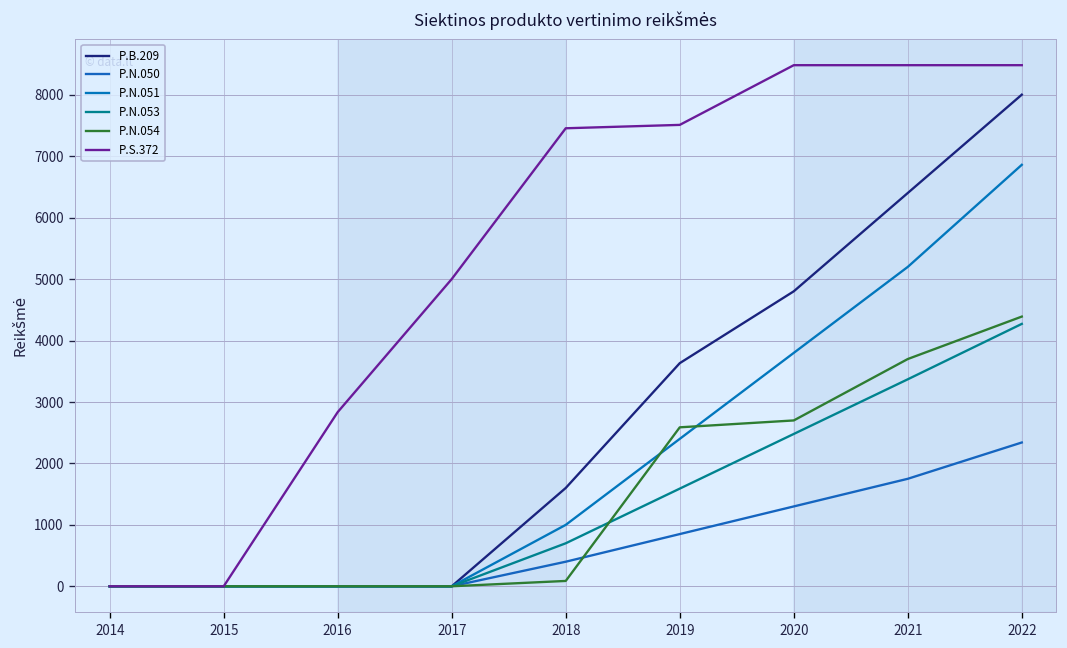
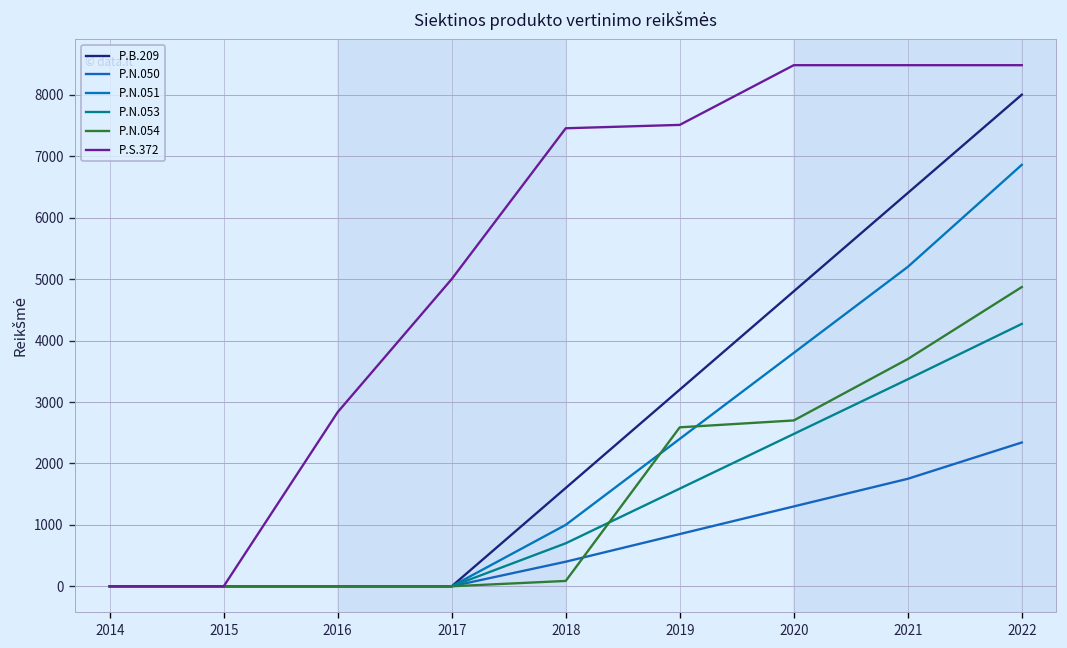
  {
    "P.B.209": {
      "2018": 1600,
-     "2019": 3600,
+     "2019": 3200,
      "2020": 4800,
      "2021": 6400,
      "2022": 8000
    },
    "P.N.054": {
      "2018": 100,
      "2019": 2600,
      "2020": 2700,
      "2021": 3700,
-     "2022": 4400
+     "2022": 4900
    },
    "P.S.372": {
      "2016": 2800,
      "2017": 5000,
      "2018": 7500,
      "2019": 7500,
      "2020": 8500,
      "2021": 8500,
      "2022": 8500
    }
  }
